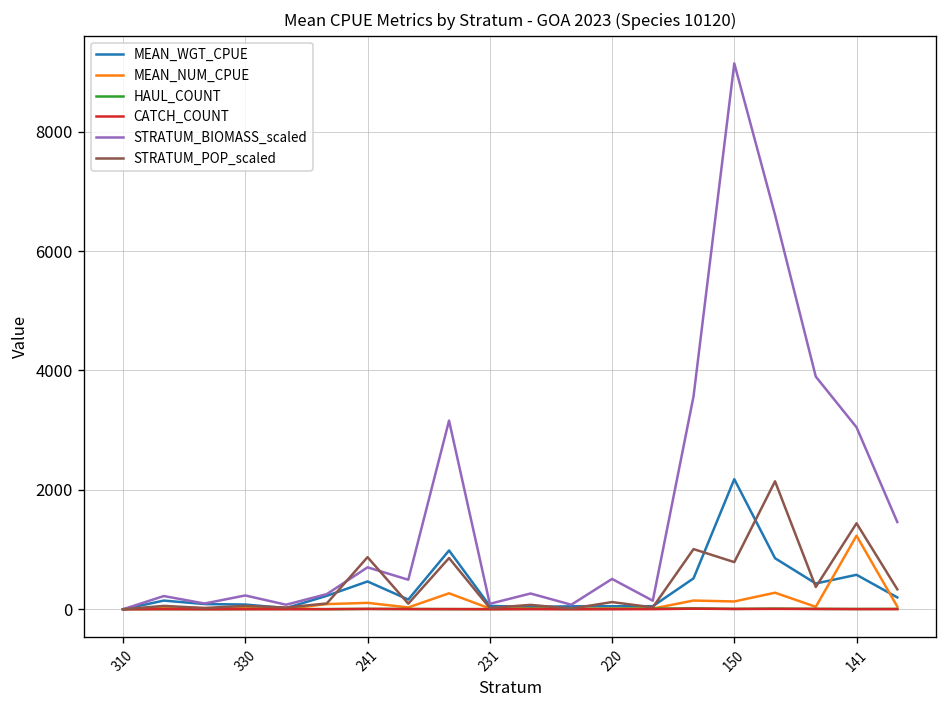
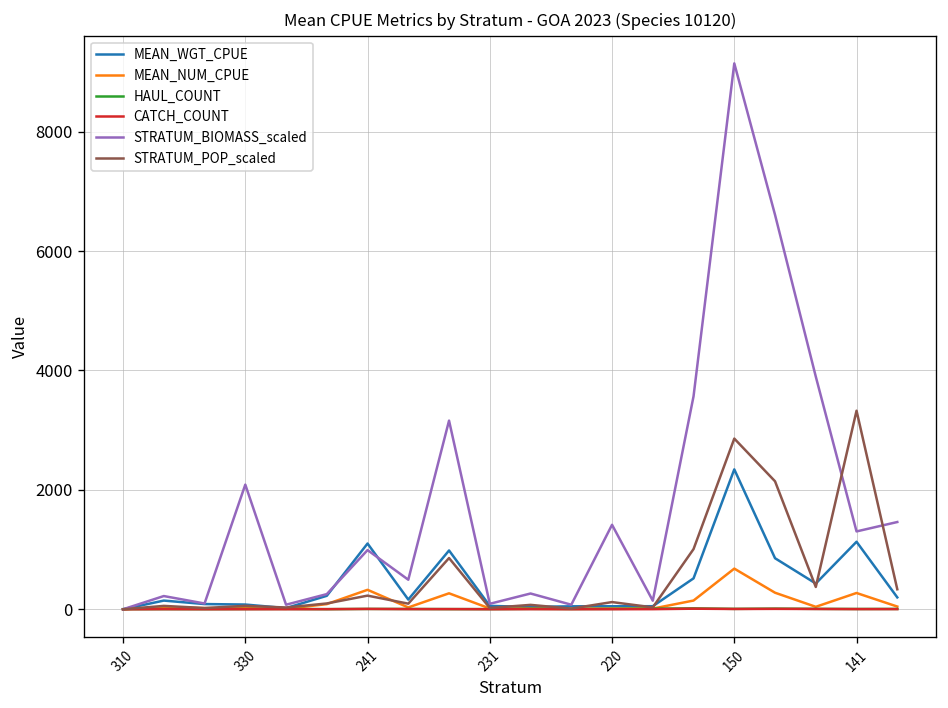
  {
    "MEAN_WGT_CPUE": {
-     "241": 500,
-     "150": 2200,
-     "141": 600
+     "241": 1100,
+     "150": 2300,
+     "141": 1100
    },
    "MEAN_NUM_CPUE": {
-     "241": 100,
-     "150": 100,
-     "141": 1200
+     "241": 300,
+     "150": 700,
+     "141": 300
    },
    "STRATUM_BIOMASS_scaled": {
-     "330": 200,
-     "241": 700,
-     "220": 500,
+     "330": 2100,
+     "241": 1000,
+     "220": 1400,
      "150": 9100,
-     "141": 3000
+     "141": 1300
    },
    "STRATUM_POP_scaled": {
-     "241": 900,
+     "241": 200,
      "220": 100,
-     "150": 800,
-     "141": 1400
+     "150": 2900,
+     "141": 3300
    }
  }
